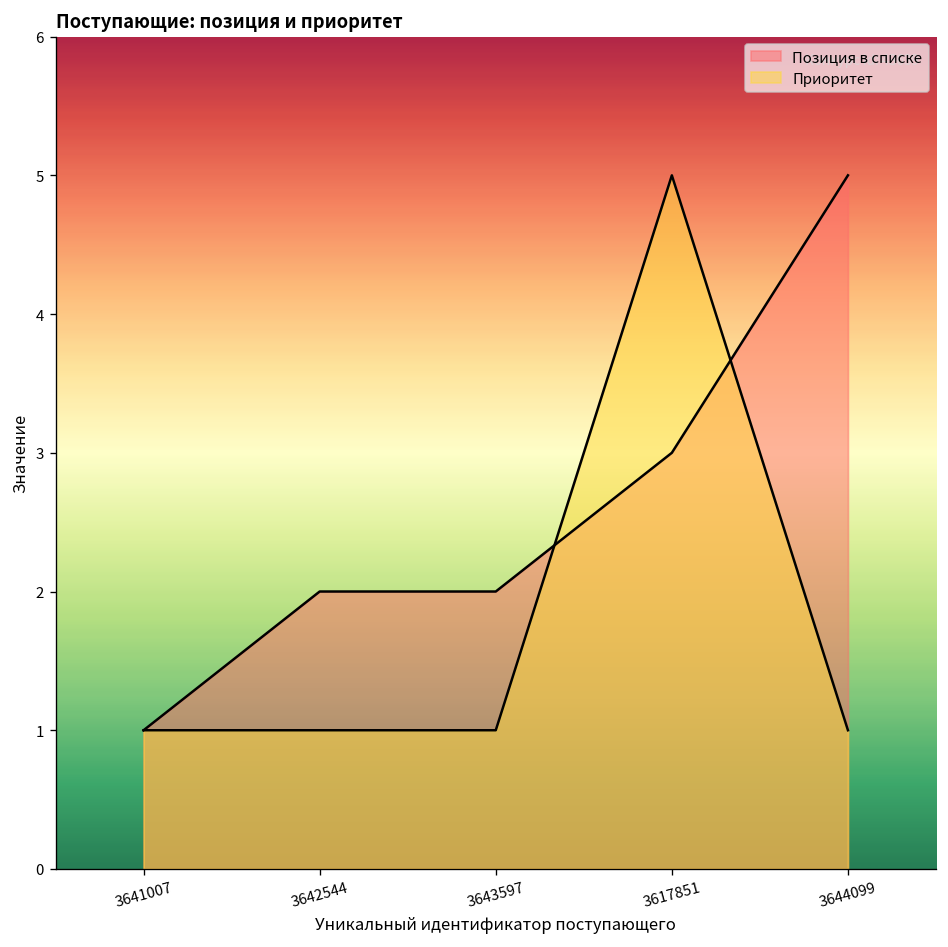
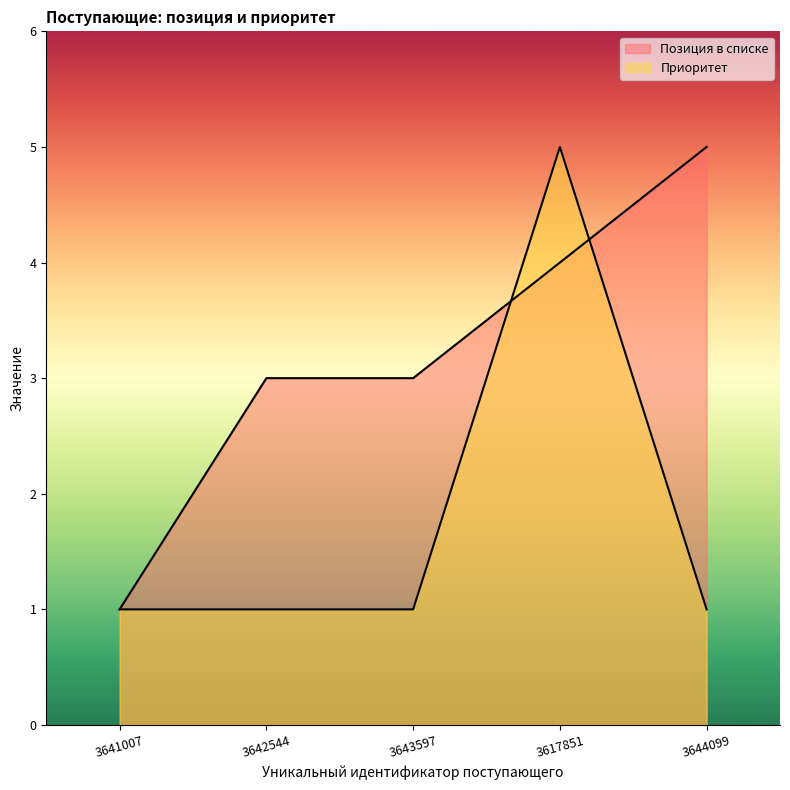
  {
    "Позиция в списке": {
-     "3642544": 2,
-     "3643597": 2,
-     "3617851": 3,
+     "3642544": 3,
+     "3643597": 3,
+     "3617851": 4,
      "3644099": 5
    },
    "Приоритет": {
      "3642544": 1,
      "3643597": 1,
      "3617851": 5,
      "3644099": 1
    }
  }
